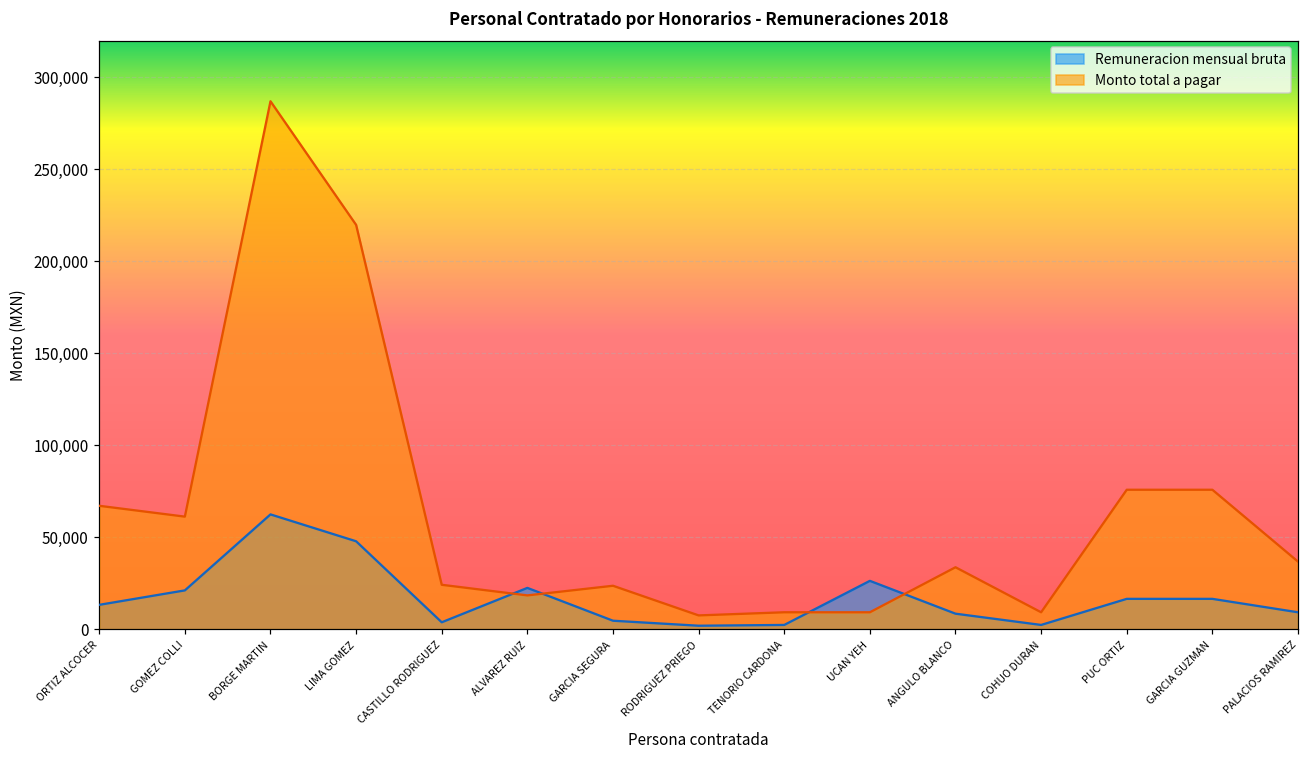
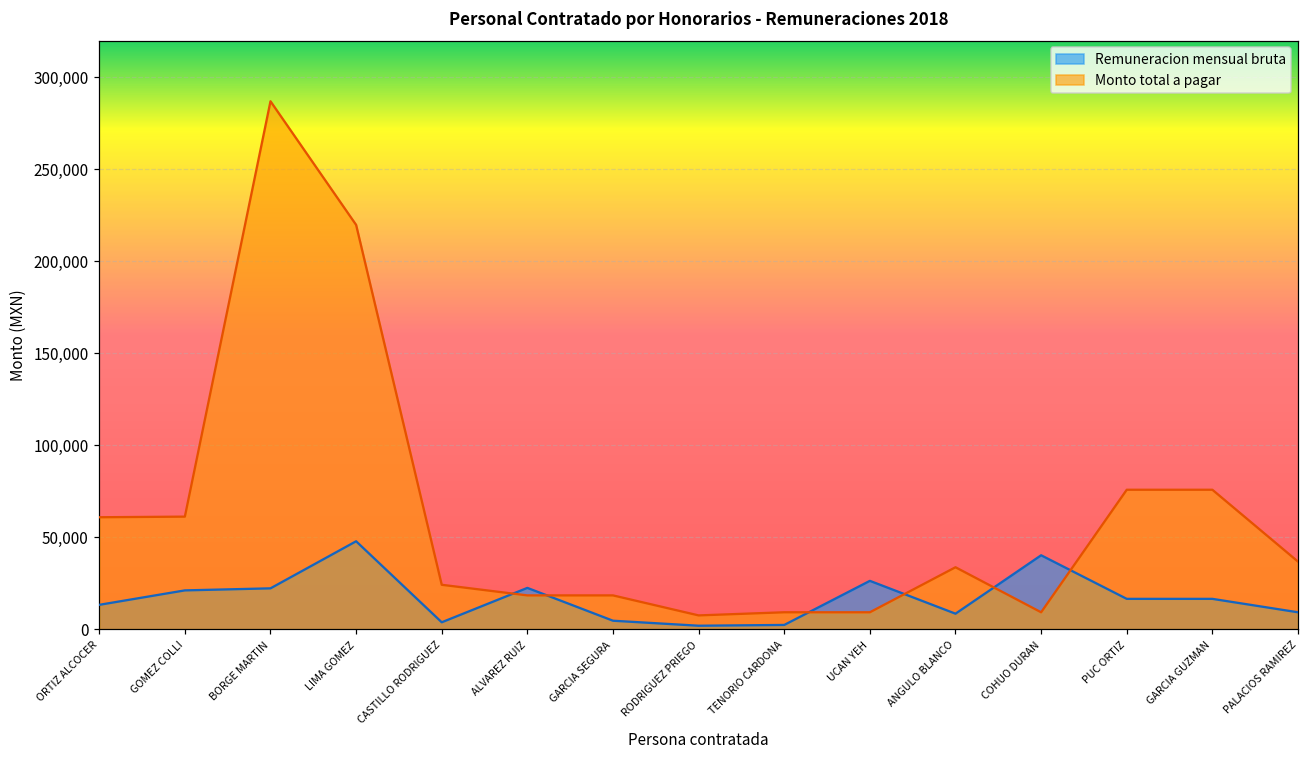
  {
    "Remuneracion mensual bruta": {
      "ORTIZ ALCOCER": "13,000",
      "GOMEZ COLLI": "21,000",
-     "BORGE MARTIN": "62,000",
+     "BORGE MARTIN": "22,000",
      "LIMA GOMEZ": "48,000",
      "CASTILLO RODRIGUEZ": "4,000",
      "ALVAREZ RUIZ": "22,000",
      "GARCIA SEGURA": "5,000",
      "RODRIGUEZ PRIEGO": "2,000",
      "TENORIO CARDONA": "2,000",
      "UCAN YEH": "26,000",
      "ANGULO BLANCO": "8,000",
-     "COHUO DURAN": "2,000",
+     "COHUO DURAN": "40,000",
      "PUC ORTIZ": "16,000",
      "GARCIA GUZMAN": "16,000",
      "PALACIOS RAMIREZ": "9,000"
    },
    "Monto total a pagar": {
-     "ORTIZ ALCOCER": "67,000",
+     "ORTIZ ALCOCER": "61,000",
      "GOMEZ COLLI": "61,000",
      "BORGE MARTIN": "287,000",
      "LIMA GOMEZ": "220,000",
      "CASTILLO RODRIGUEZ": "24,000",
      "ALVAREZ RUIZ": "18,000",
-     "GARCIA SEGURA": "24,000",
+     "GARCIA SEGURA": "18,000",
      "RODRIGUEZ PRIEGO": "7,000",
      "TENORIO CARDONA": "9,000",
      "UCAN YEH": "9,000",
      "ANGULO BLANCO": "34,000",
      "COHUO DURAN": "9,000",
      "PUC ORTIZ": "76,000",
      "GARCIA GUZMAN": "76,000",
      "PALACIOS RAMIREZ": "37,000"
    }
  }
